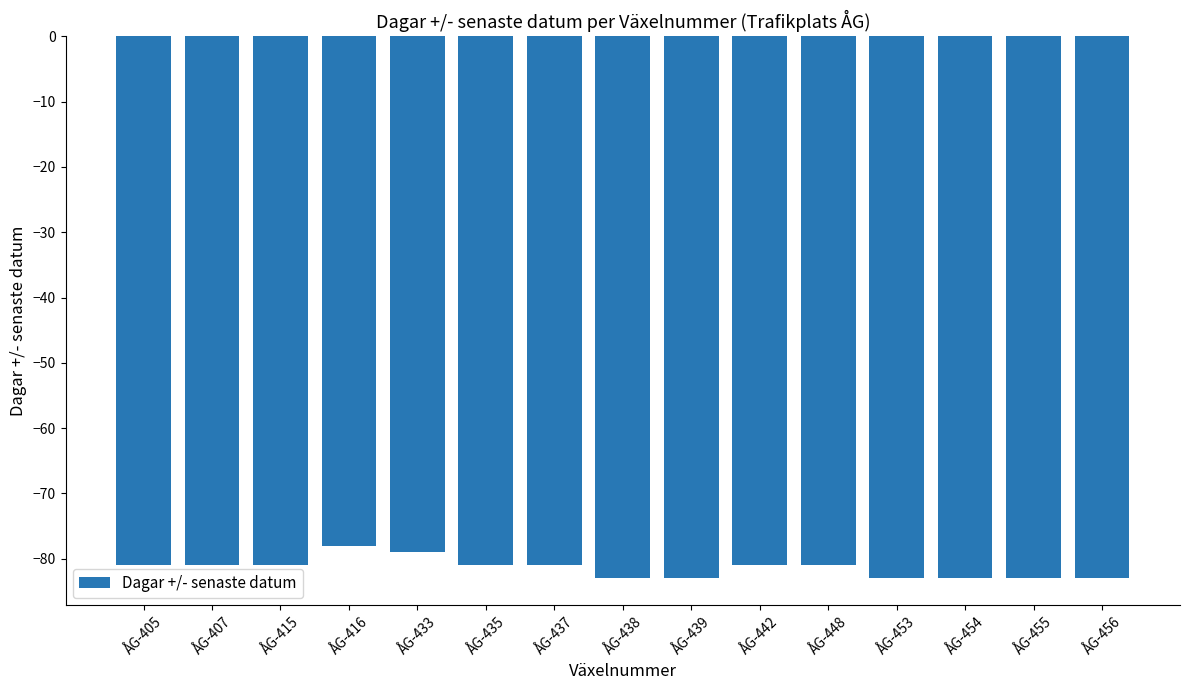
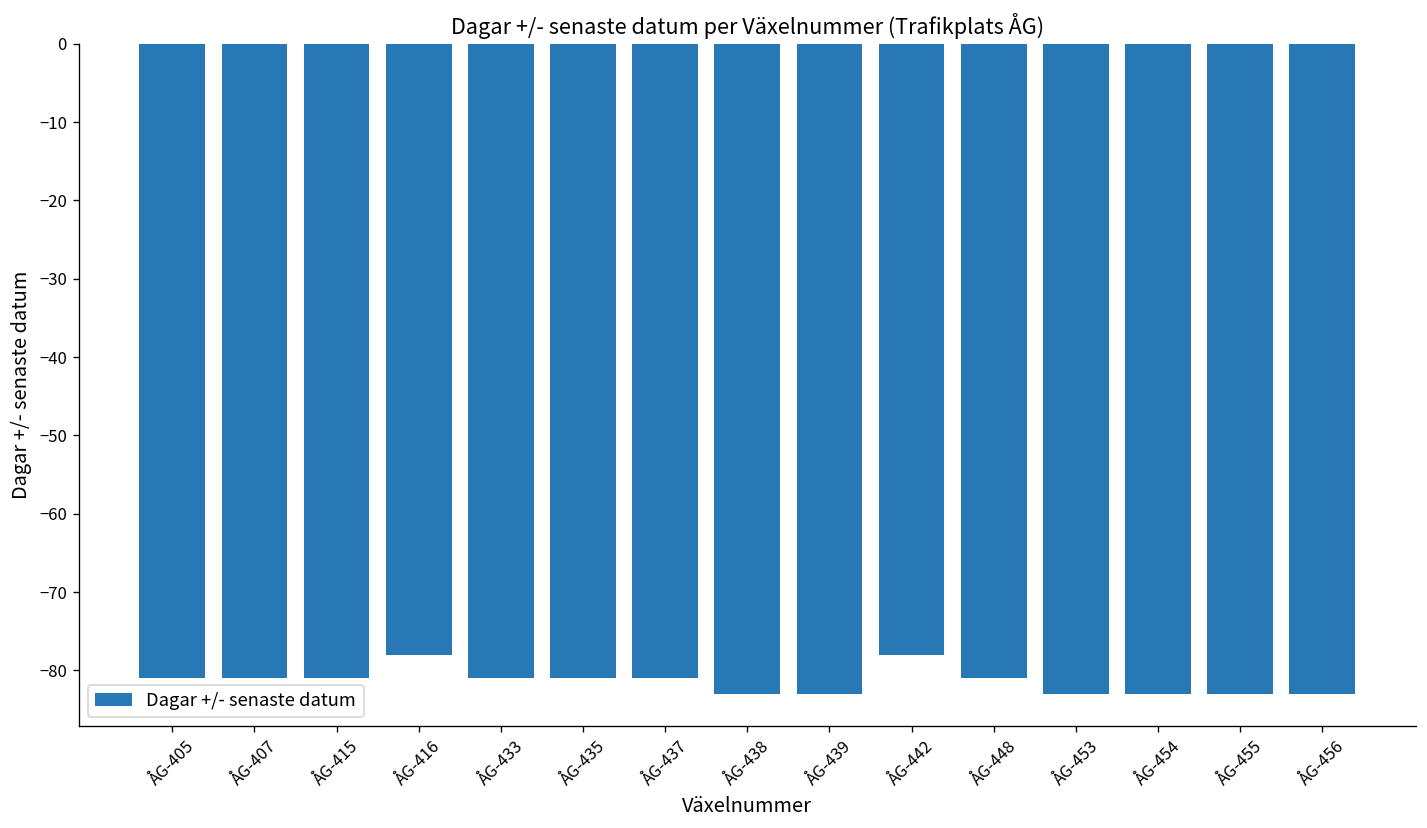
  {
    "ÅG-405": -81,
    "ÅG-407": -81,
    "ÅG-415": -81,
    "ÅG-416": -78,
-   "ÅG-433": -79,
+   "ÅG-433": -81,
    "ÅG-435": -81,
    "ÅG-437": -81,
    "ÅG-438": -83,
    "ÅG-439": -83,
-   "ÅG-442": -81,
+   "ÅG-442": -78,
    "ÅG-448": -81,
    "ÅG-453": -83,
    "ÅG-454": -83,
    "ÅG-455": -83,
    "ÅG-456": -83
  }
